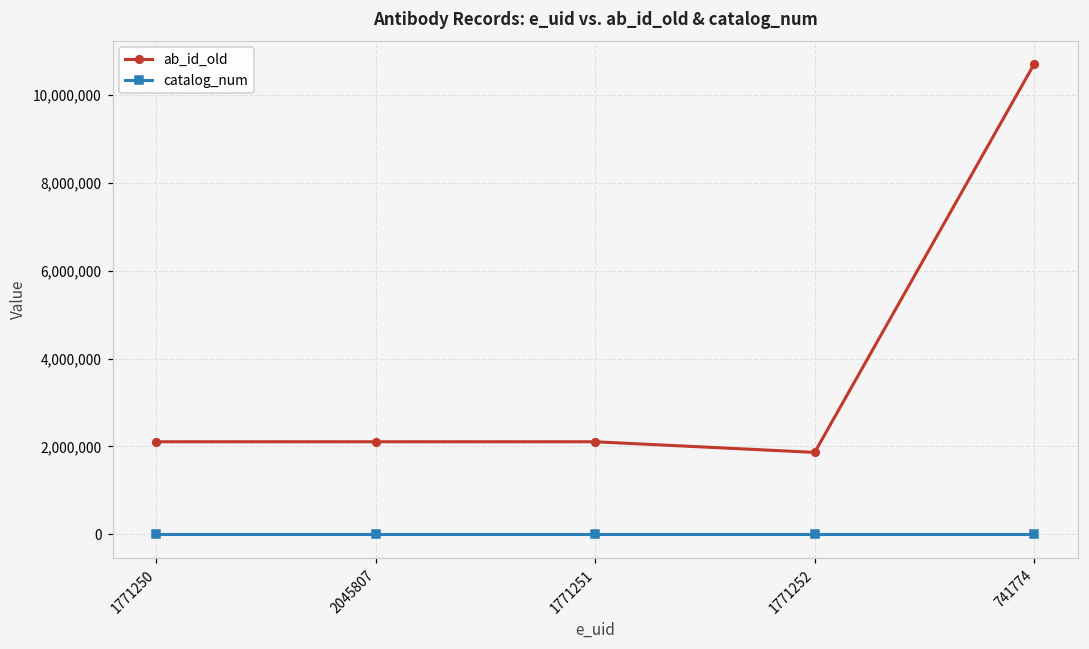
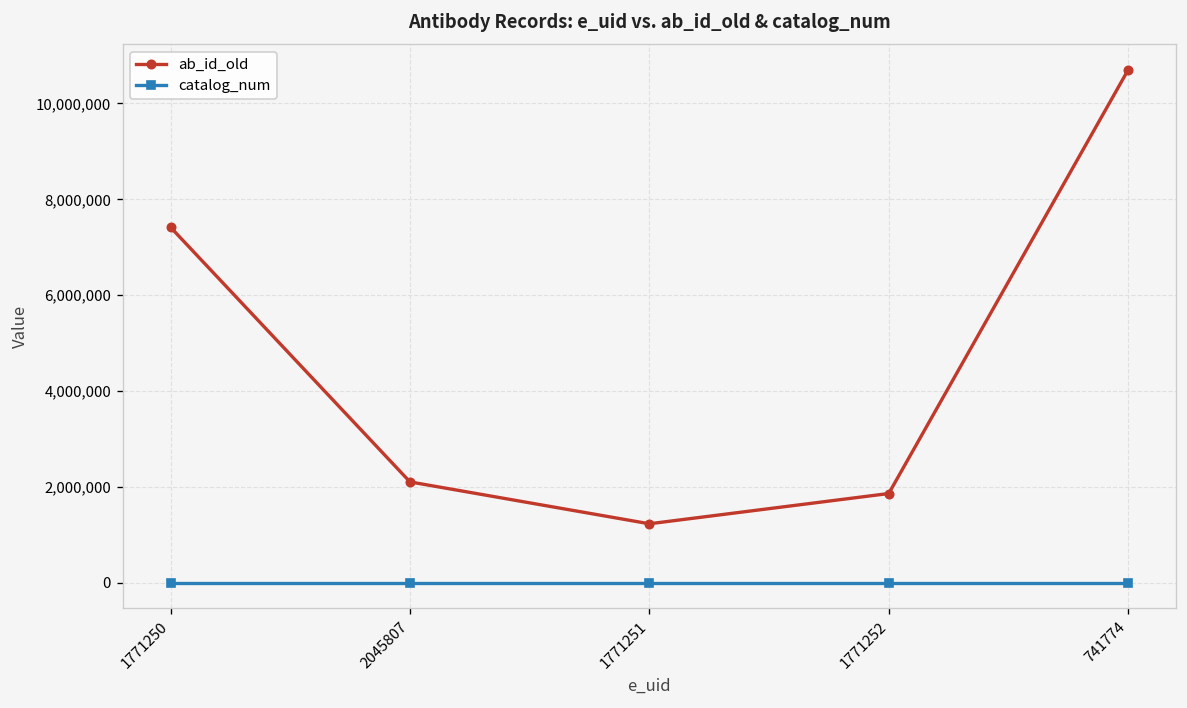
  {
    "ab_id_old": {
-     "1771250": "2,100,000",
+     "1771250": "7,400,000",
      "2045807": "2,100,000",
-     "1771251": "2,100,000",
+     "1771251": "1,200,000",
      "1771252": "1,900,000",
      "741774": "10,700,000"
    },
    "catalog_num": {
      "1771250": "0",
      "2045807": "0",
      "1771251": "0",
      "1771252": "0",
      "741774": "0"
    }
  }
